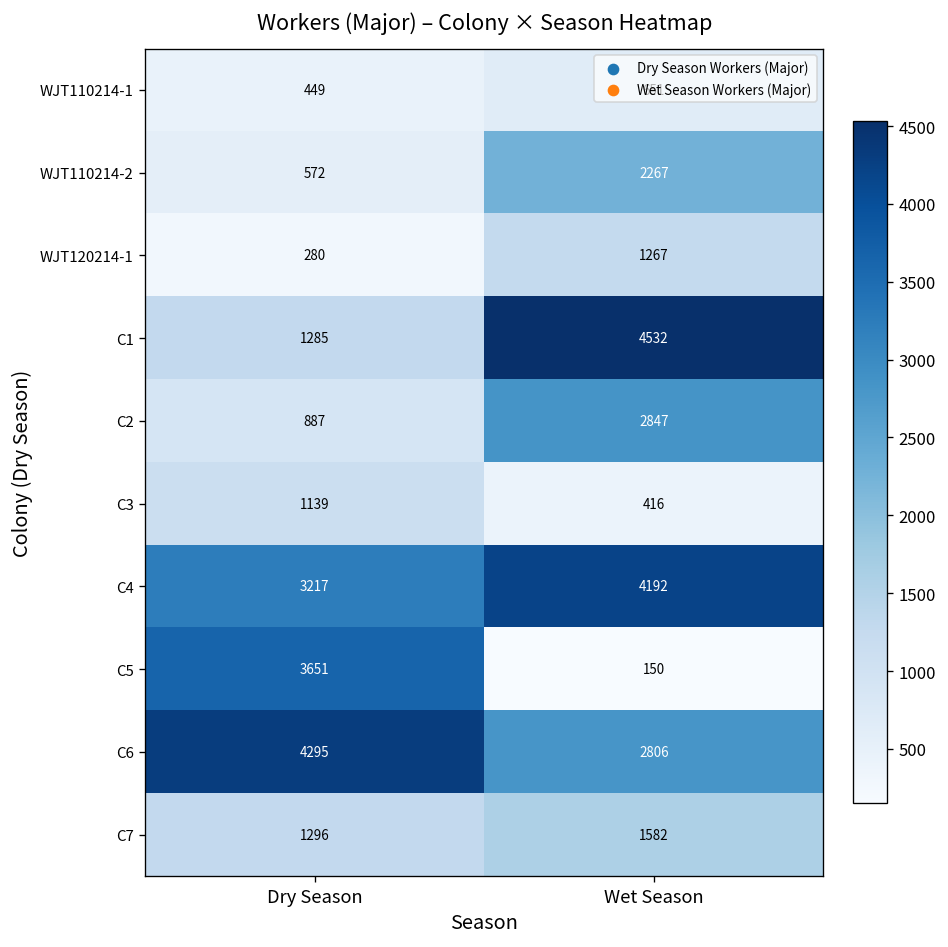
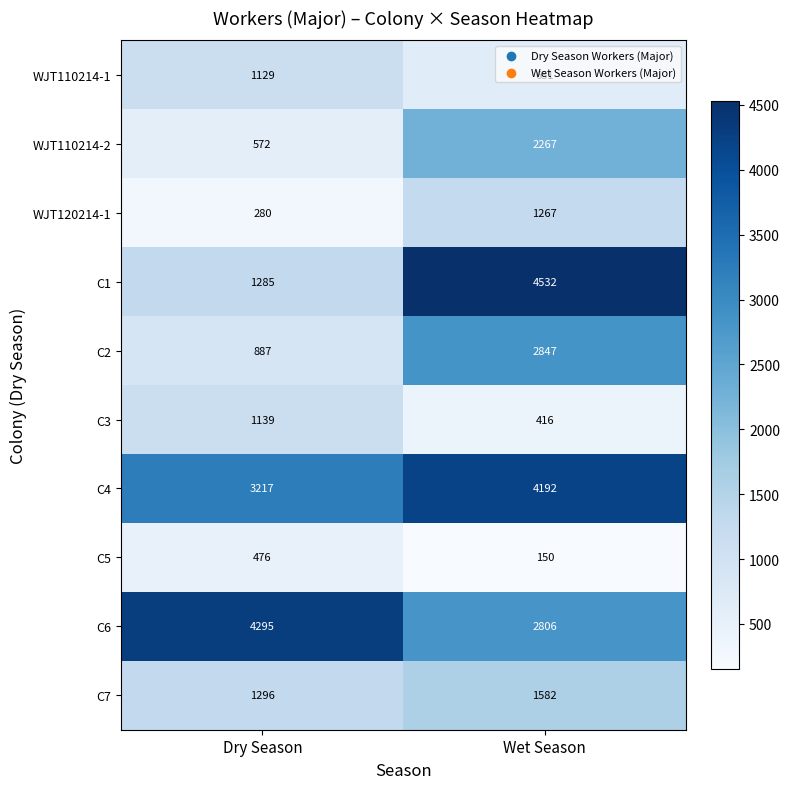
  {
    "WJT110214-1": {
-     "Dry Season": 449
+     "Dry Season": 1129
    },
    "WJT110214-2": {
      "Dry Season": 572,
      "Wet Season": 2267
    },
    "WJT120214-1": {
      "Dry Season": 280,
      "Wet Season": 1267
    },
    "C1": {
      "Dry Season": 1285,
      "Wet Season": 4532
    },
    "C2": {
      "Dry Season": 887,
      "Wet Season": 2847
    },
    "C3": {
      "Dry Season": 1139,
      "Wet Season": 416
    },
    "C4": {
      "Dry Season": 3217,
      "Wet Season": 4192
    },
    "C5": {
-     "Dry Season": 3651,
+     "Dry Season": 476,
      "Wet Season": 150
    },
    "C6": {
      "Dry Season": 4295,
      "Wet Season": 2806
    },
    "C7": {
      "Dry Season": 1296,
      "Wet Season": 1582
    }
  }
